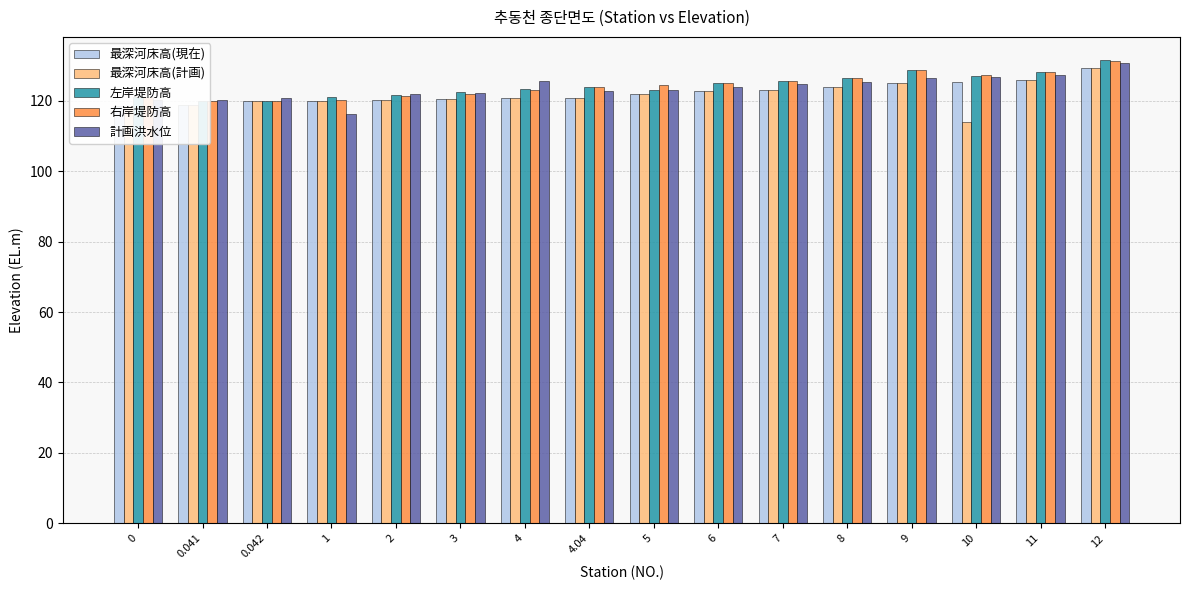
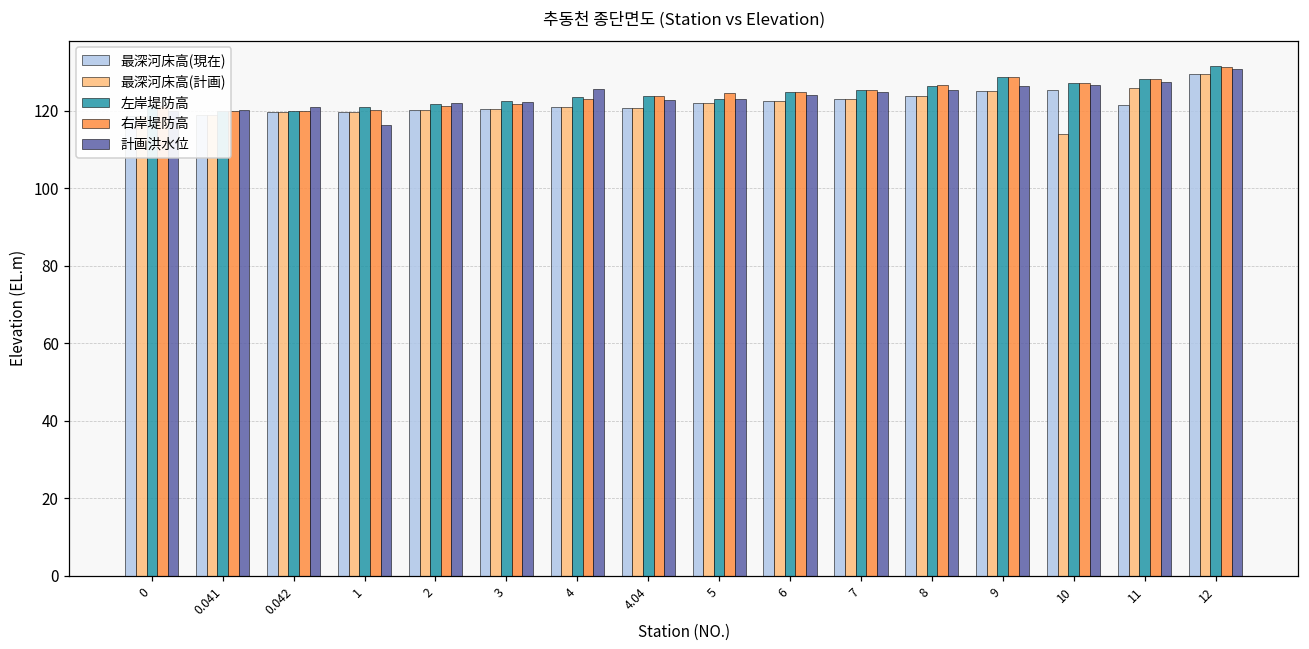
  {
    "最深河床高(現在)": {
      "0.042": 120,
      "1": 120,
      "2": 120,
      "3": 121,
      "4": 121,
      "4.04": 121,
      "5": 122,
      "6": 123,
      "7": 123,
      "8": 124,
      "9": 125,
      "10": 125,
-     "11": 126,
+     "11": 121,
      "12": 129
    },
    "最深河床高(計画)": {
      "0.042": 120,
      "1": 120,
      "2": 120,
      "3": 121,
      "4": 121,
      "4.04": 121,
      "5": 122,
      "6": 123,
      "7": 123,
      "8": 124,
      "9": 125,
      "10": 114,
      "11": 126,
      "12": 129
    },
    "左岸堤防高": {
      "0.042": 120,
      "1": 121,
      "2": 122,
      "3": 123,
      "4": 123,
      "4.04": 124,
      "5": 123,
      "6": 125,
      "7": 125,
      "8": 126,
      "9": 129,
      "10": 127,
      "11": 128,
      "12": 132
    },
    "右岸堤防高": {
      "0.041": 120,
      "0.042": 120,
      "1": 120,
      "2": 121,
      "3": 122,
      "4": 123,
      "4.04": 124,
      "5": 124,
      "6": 125,
      "7": 125,
      "8": 127,
      "9": 129,
      "10": 127,
      "11": 128,
      "12": 131
    },
    "計画洪水位": {
      "0.041": 120,
      "0.042": 121,
      "1": 116,
      "2": 122,
      "3": 122,
      "4": 126,
      "4.04": 123,
      "5": 123,
      "6": 124,
      "7": 125,
      "8": 125,
      "9": 126,
      "10": 127,
      "11": 127,
      "12": 131
    }
  }
